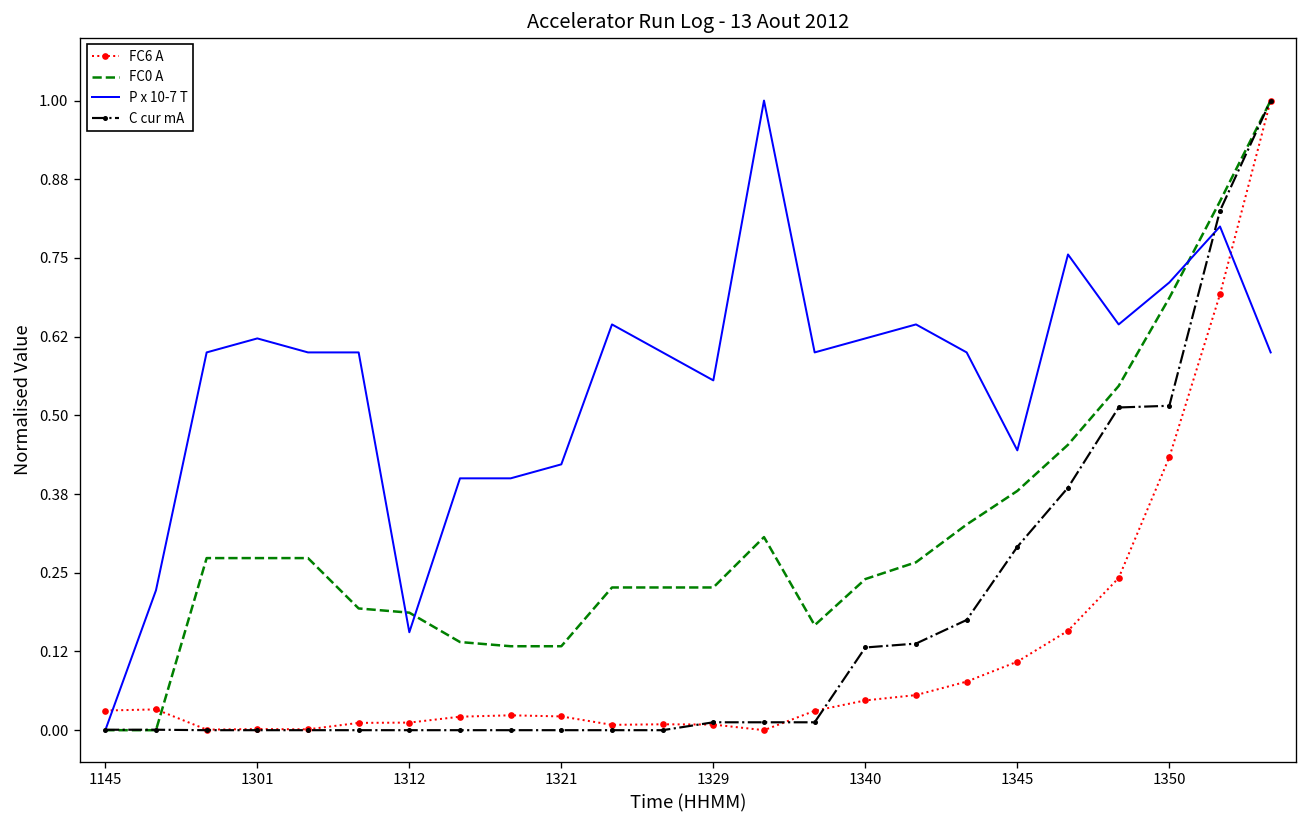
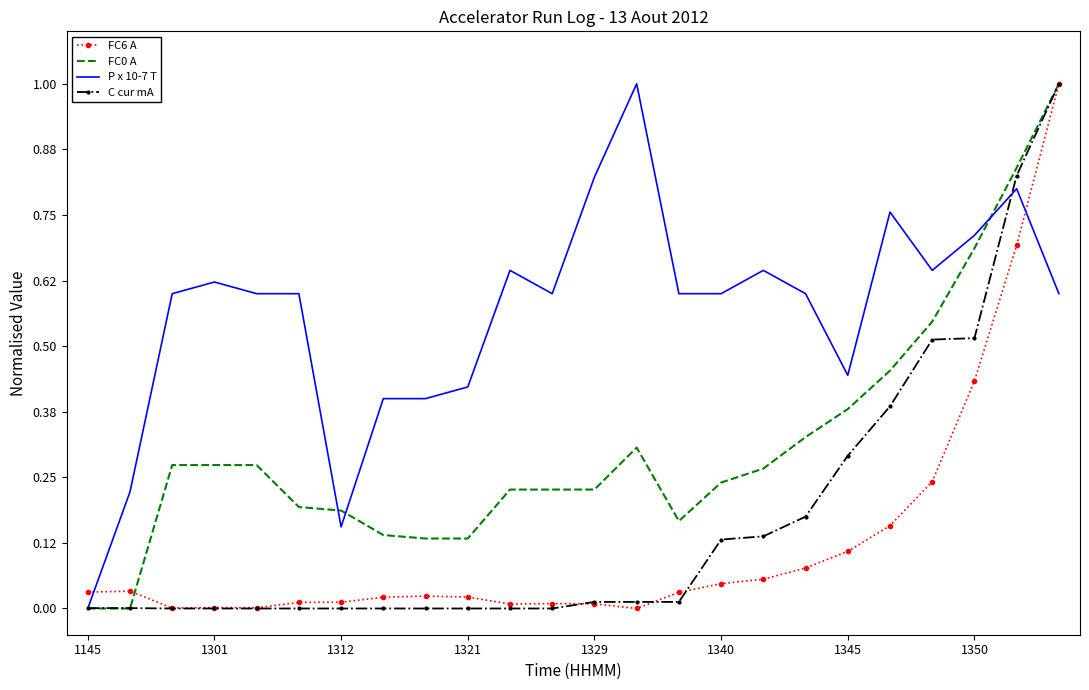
  {
    "FC6 A": {
      "1145": 0.03,
      "1312": 0.01,
      "1321": 0.02,
      "1340": 0.05,
      "1345": 0.11,
      "1350": 0.43
    },
    "FC0 A": {
      "1301": 0.27,
      "1312": 0.19,
      "1321": 0.13,
      "1329": 0.23,
      "1340": 0.24,
      "1345": 0.38,
      "1350": 0.69
    },
    "P x 10-7 T": {
      "1301": 0.62,
      "1312": 0.16,
      "1321": 0.42,
-     "1329": 0.56,
-     "1340": 0.62,
+     "1329": 0.82,
+     "1340": 0.60,
      "1345": 0.44,
      "1350": 0.71
    },
    "C cur mA": {
      "1312": 0.00,
      "1321": 0.00,
      "1340": 0.13,
      "1345": 0.29,
      "1350": 0.52
    }
  }
